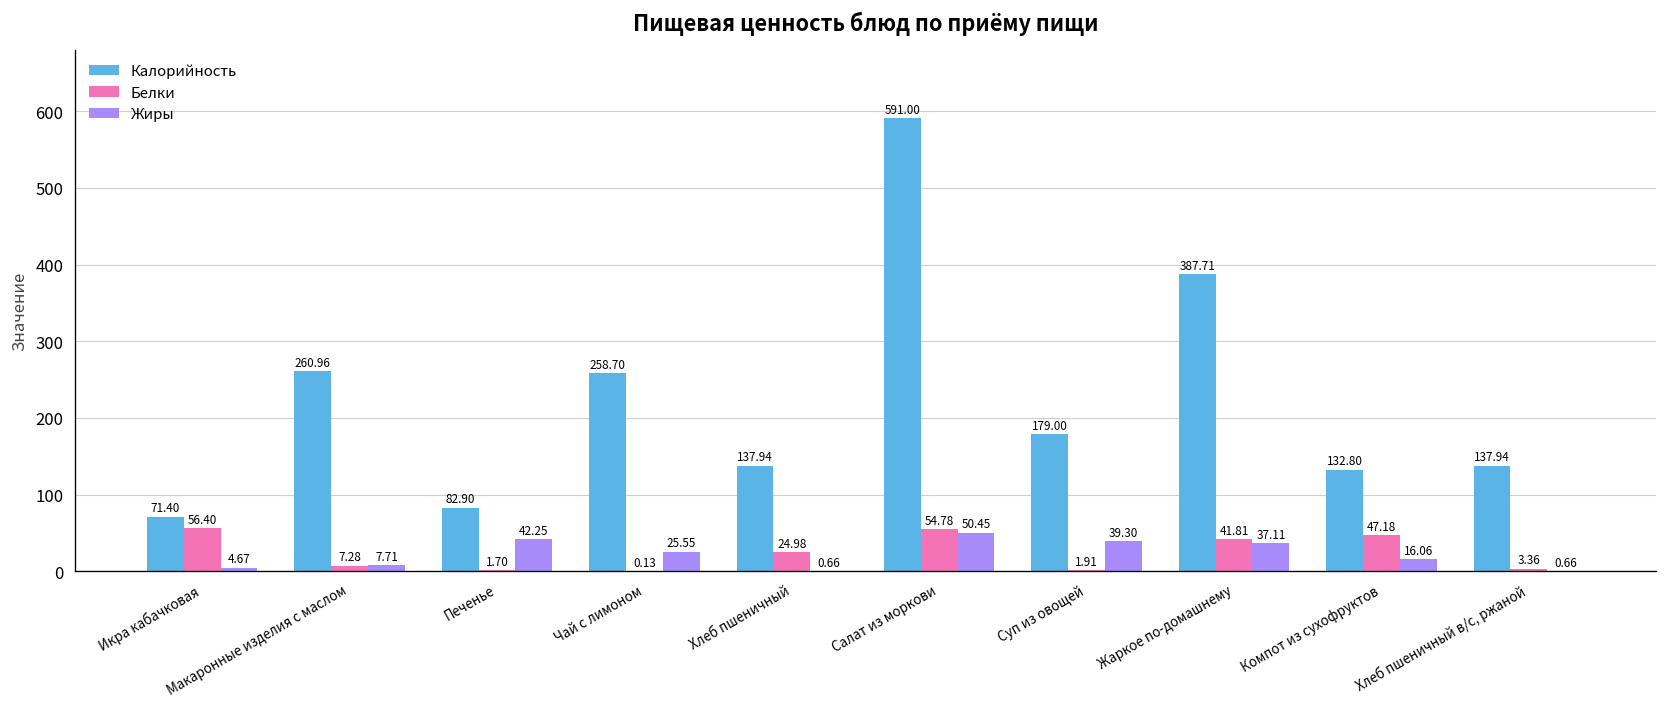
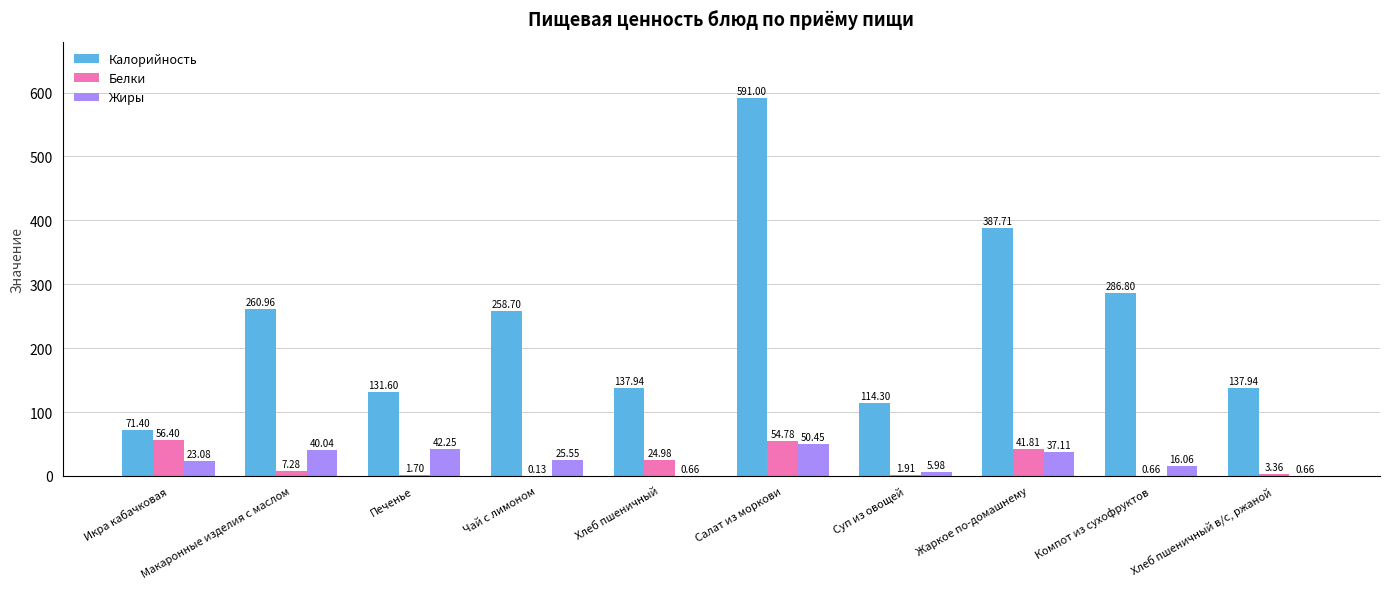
  {
    "Калорийность": {
      "Икра кабачковая": 71.40,
      "Макаронные изделия с маслом": 260.96,
-     "Печенье": 82.90,
+     "Печенье": 131.60,
      "Чай с лимоном": 258.70,
      "Хлеб пшеничный": 137.94,
      "Салат из моркови": 591.00,
-     "Суп из овощей": 179.00,
+     "Суп из овощей": 114.30,
      "Жаркое по-домашнему": 387.71,
-     "Компот из сухофруктов": 132.80,
+     "Компот из сухофруктов": 286.80,
      "Хлеб пшеничный в/с, ржаной": 137.94
    },
    "Белки": {
      "Икра кабачковая": 56.40,
      "Макаронные изделия с маслом": 7.28,
      "Печенье": 1.70,
      "Чай с лимоном": 0.13,
      "Хлеб пшеничный": 24.98,
      "Салат из моркови": 54.78,
      "Суп из овощей": 1.91,
      "Жаркое по-домашнему": 41.81,
-     "Компот из сухофруктов": 47.18,
+     "Компот из сухофруктов": 0.66,
      "Хлеб пшеничный в/с, ржаной": 3.36
    },
    "Жиры": {
-     "Икра кабачковая": 4.67,
-     "Макаронные изделия с маслом": 7.71,
+     "Икра кабачковая": 23.08,
+     "Макаронные изделия с маслом": 40.04,
      "Печенье": 42.25,
      "Чай с лимоном": 25.55,
      "Хлеб пшеничный": 0.66,
      "Салат из моркови": 50.45,
-     "Суп из овощей": 39.30,
+     "Суп из овощей": 5.98,
      "Жаркое по-домашнему": 37.11,
      "Компот из сухофруктов": 16.06,
      "Хлеб пшеничный в/с, ржаной": 0.66
    }
  }
